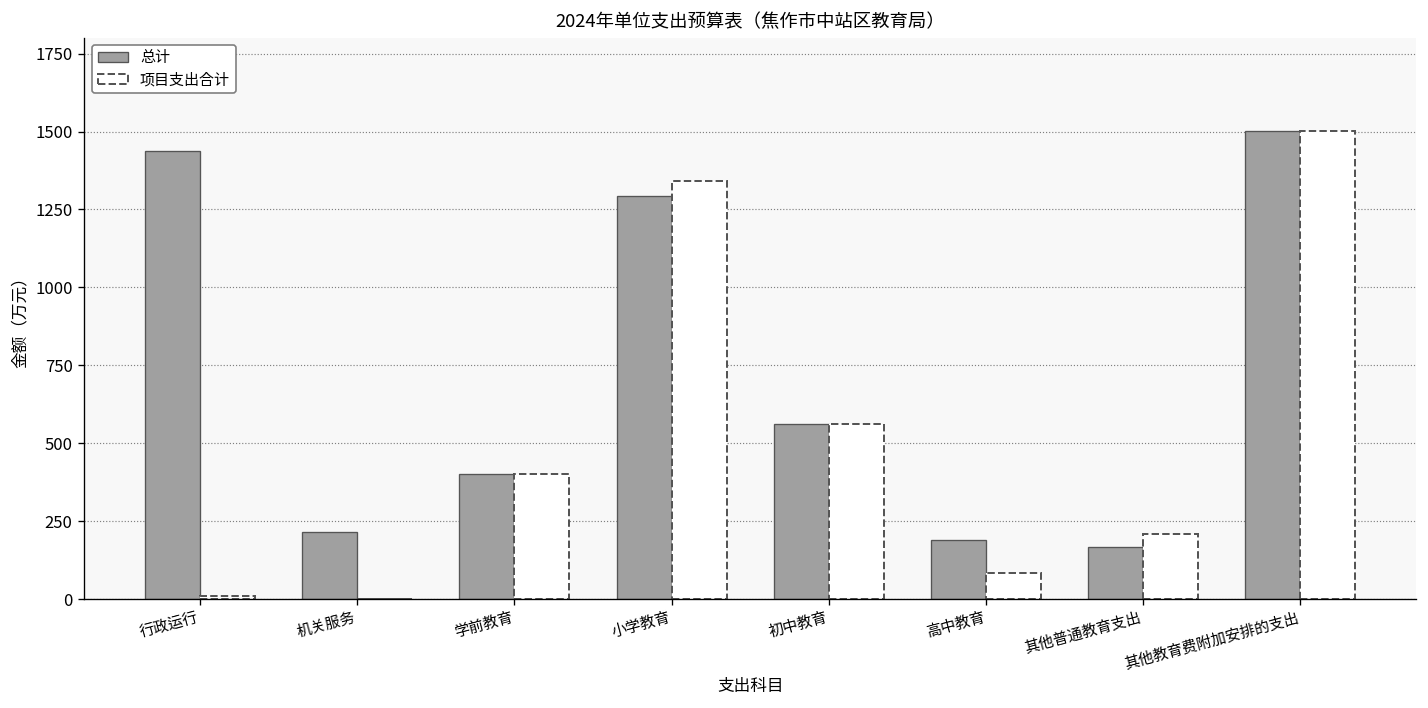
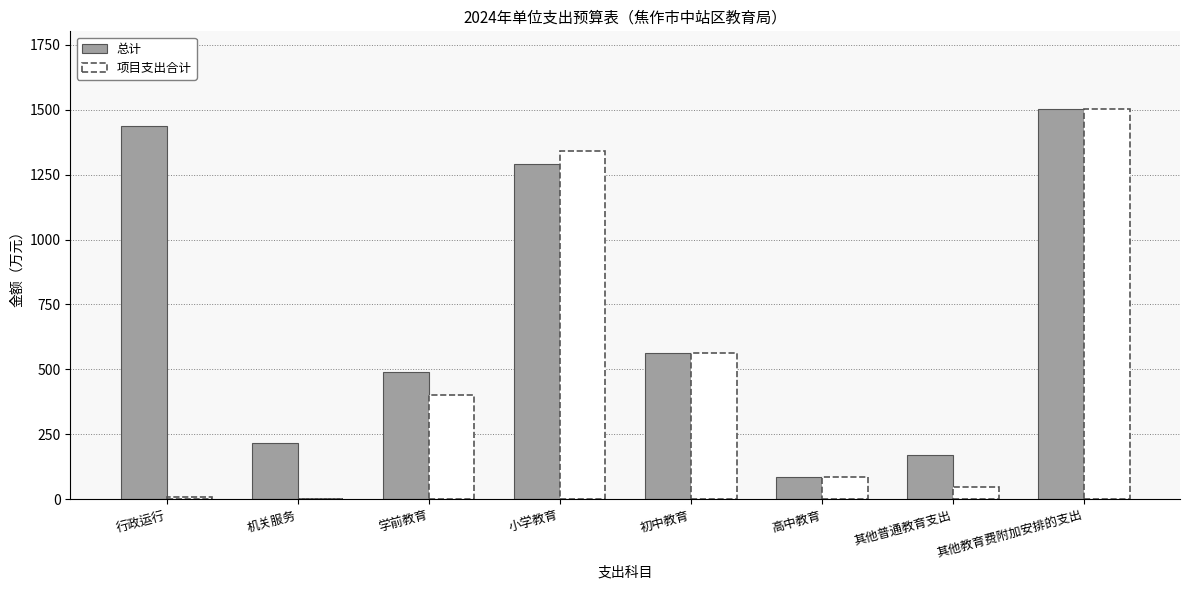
  {
    "总计": {
      "行政运行": 1440,
      "机关服务": 220,
-     "学前教育": 400,
+     "学前教育": 490,
      "小学教育": 1290,
      "初中教育": 560,
-     "高中教育": 190,
+     "高中教育": 90,
      "其他普通教育支出": 170,
      "其他教育费附加安排的支出": 1500
    },
    "项目支出合计": {
      "行政运行": 10,
      "机关服务": 0,
      "学前教育": 400,
      "小学教育": 1340,
      "初中教育": 560,
      "高中教育": 90,
-     "其他普通教育支出": 210,
+     "其他普通教育支出": 50,
      "其他教育费附加安排的支出": 1500
    }
  }
